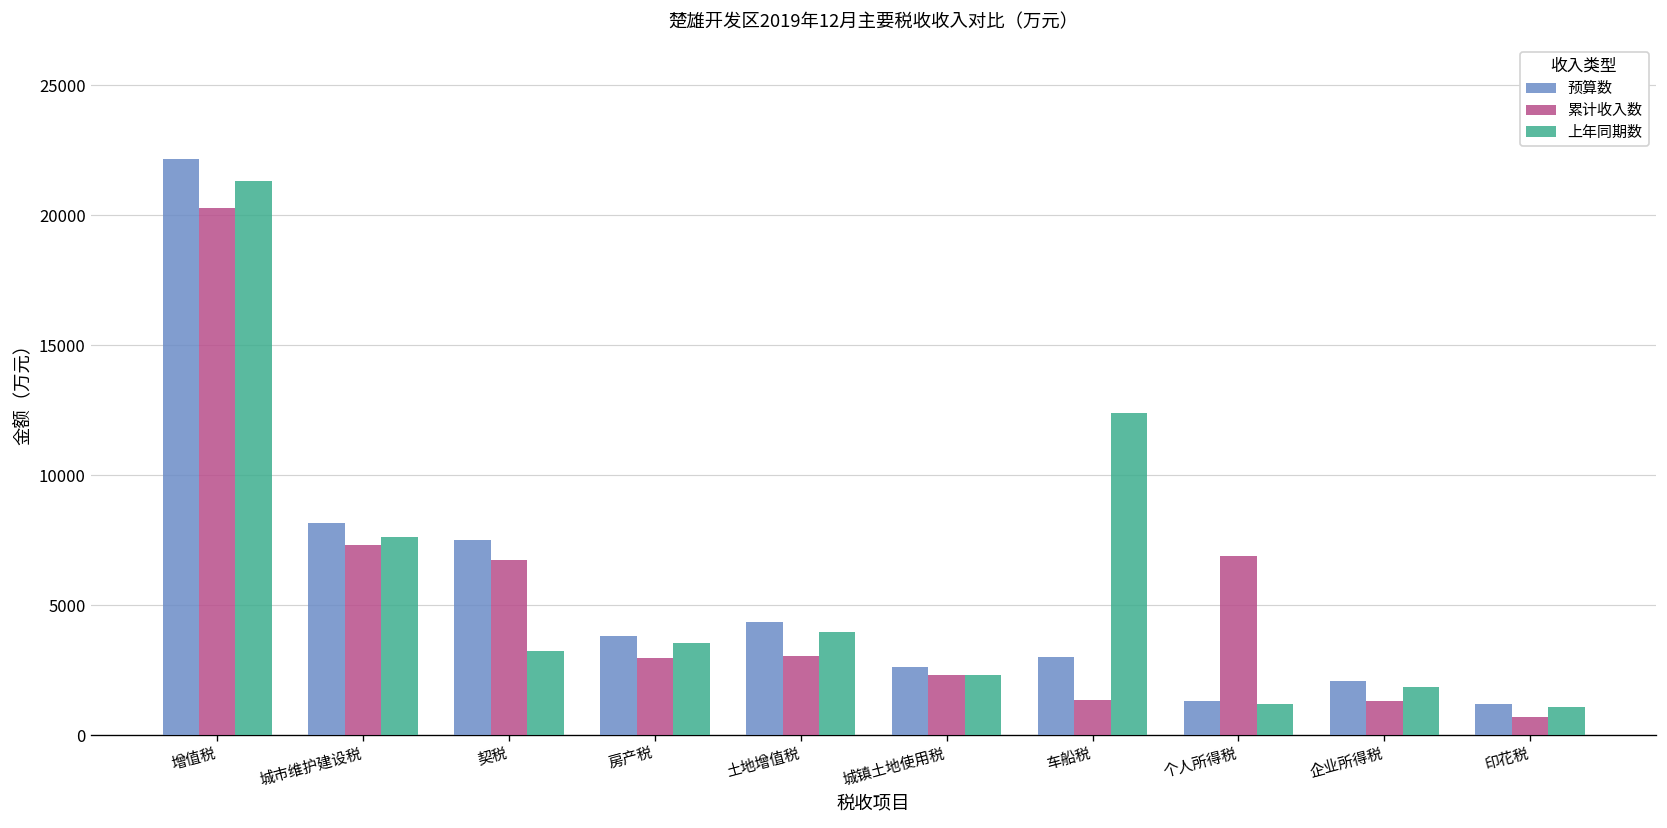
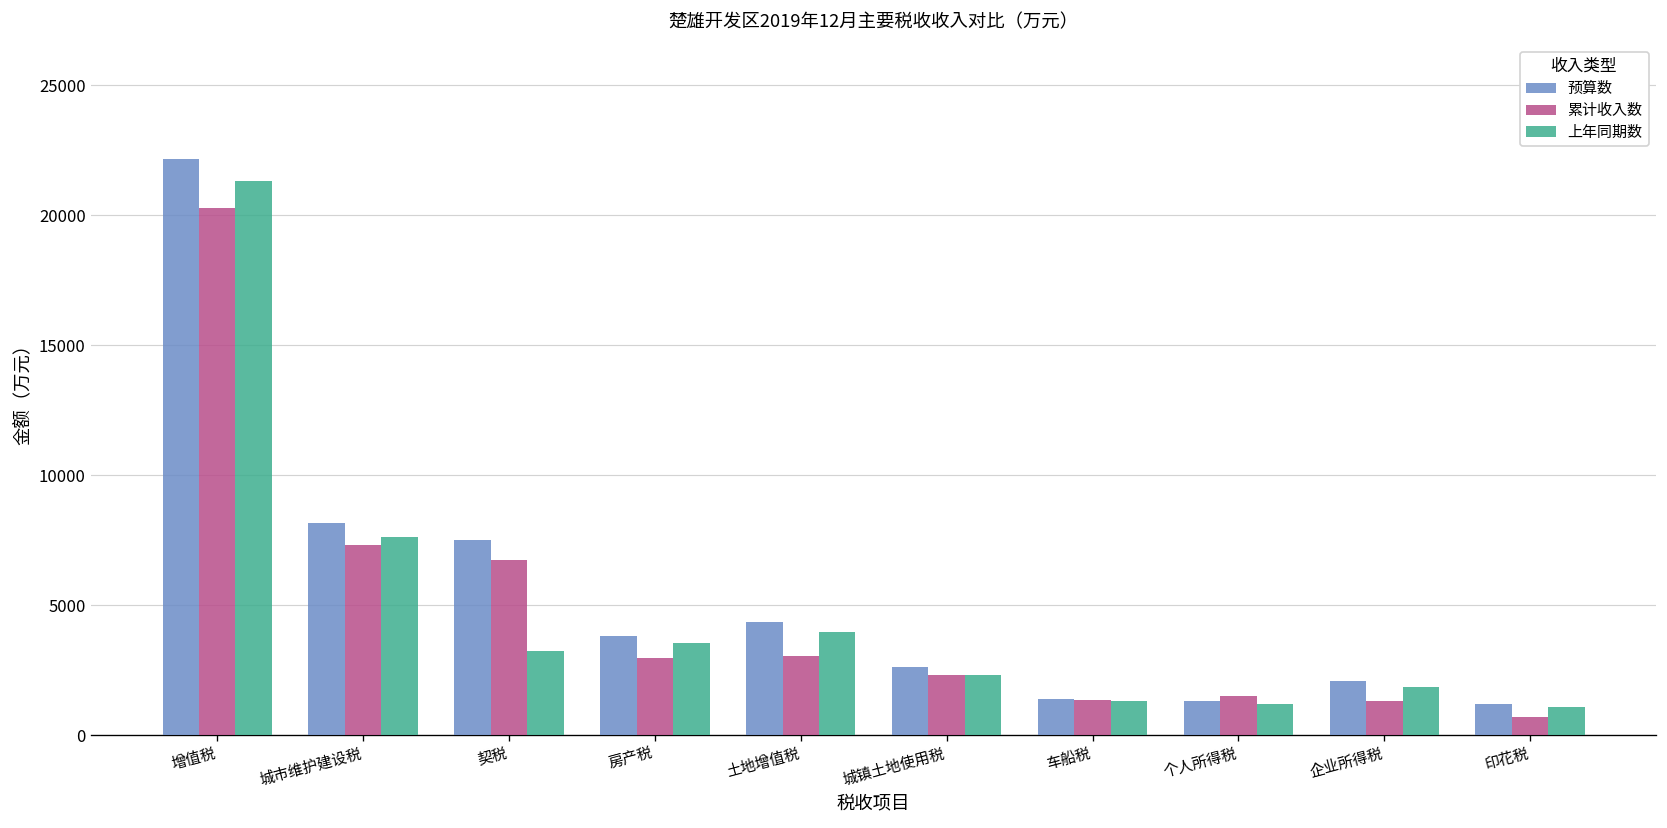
  {
    "预算数": {
      "增值税": 22200,
      "城市维护建设税": 8100,
      "契税": 7500,
      "房产税": 3800,
      "土地增值税": 4400,
      "城镇土地使用税": 2600,
-     "车船税": 3000,
+     "车船税": 1400,
      "个人所得税": 1300,
      "企业所得税": 2100,
      "印花税": 1200
    },
    "累计收入数": {
      "增值税": 20300,
      "城市维护建设税": 7300,
      "契税": 6700,
      "房产税": 3000,
      "土地增值税": 3000,
      "城镇土地使用税": 2300,
      "车船税": 1300,
-     "个人所得税": 6900,
+     "个人所得税": 1500,
      "企业所得税": 1300,
      "印花税": 700
    },
    "上年同期数": {
      "增值税": 21300,
      "城市维护建设税": 7600,
      "契税": 3200,
      "房产税": 3600,
      "土地增值税": 4000,
      "城镇土地使用税": 2300,
-     "车船税": 12400,
+     "车船税": 1300,
      "个人所得税": 1200,
      "企业所得税": 1900,
      "印花税": 1100
    }
  }
